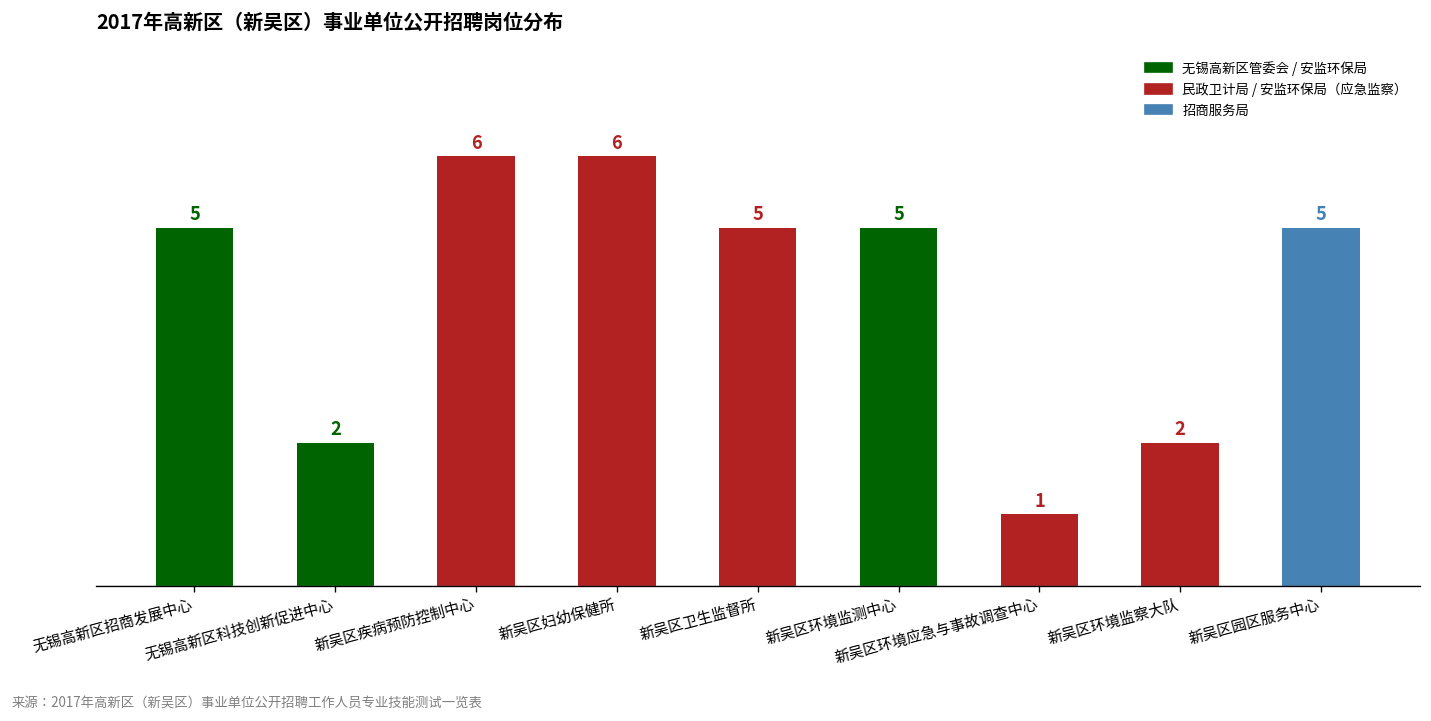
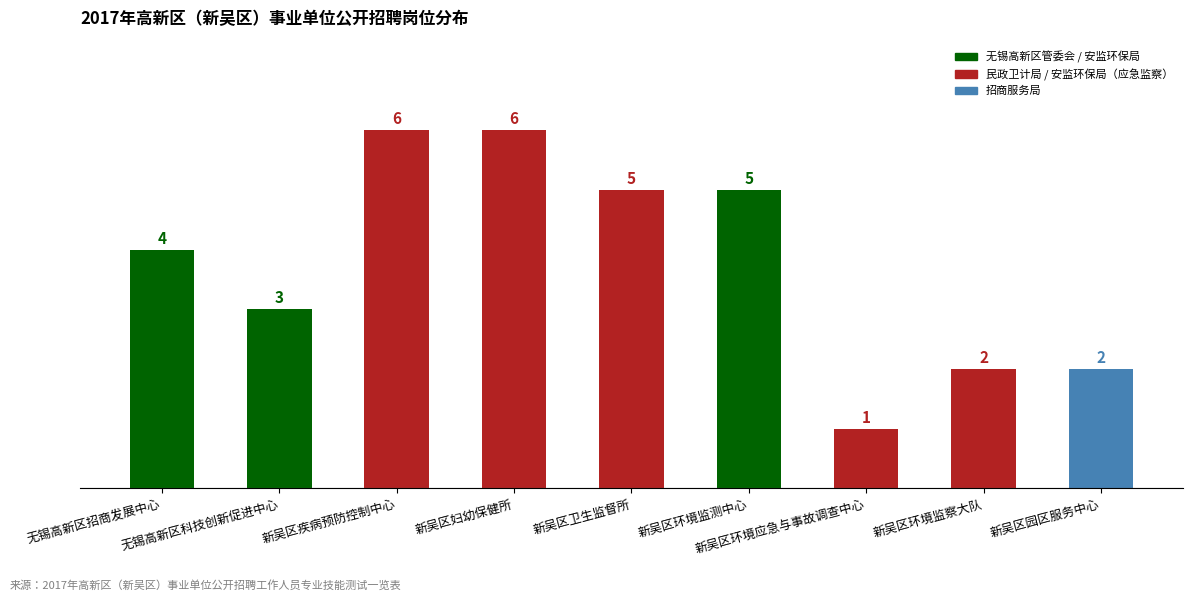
  {
-   "无锡高新区招商发展中心": 5,
-   "无锡高新区科技创新促进中心": 2,
+   "无锡高新区招商发展中心": 4,
+   "无锡高新区科技创新促进中心": 3,
    "新吴区疾病预防控制中心": 6,
    "新吴区妇幼保健所": 6,
    "新吴区卫生监督所": 5,
    "新吴区环境监测中心": 5,
    "新吴区环境应急与事故调查中心": 1,
    "新吴区环境监察大队": 2,
-   "新吴区园区服务中心": 5
+   "新吴区园区服务中心": 2
  }
